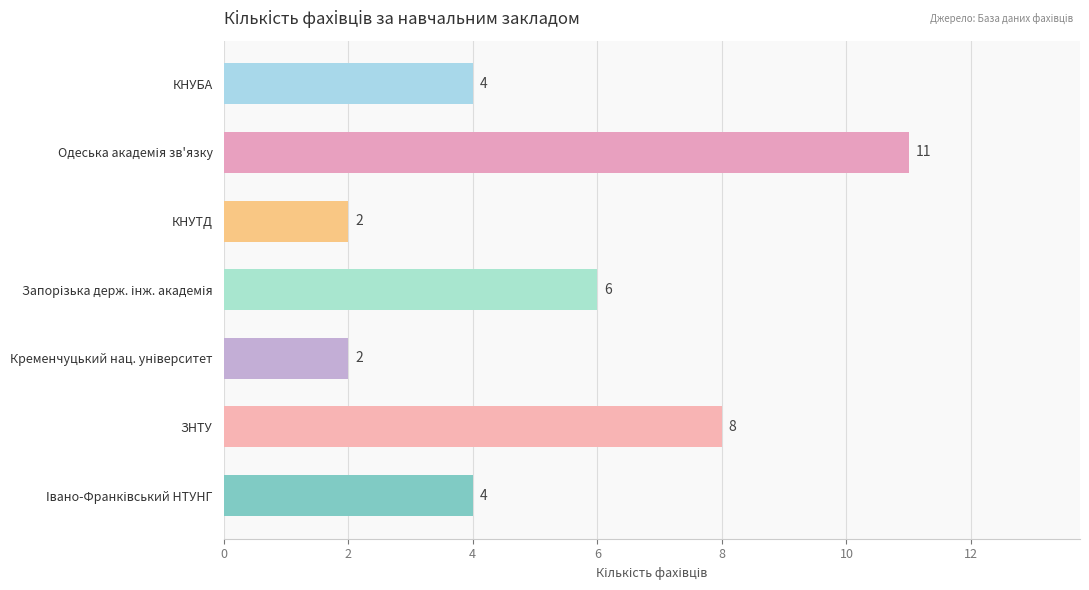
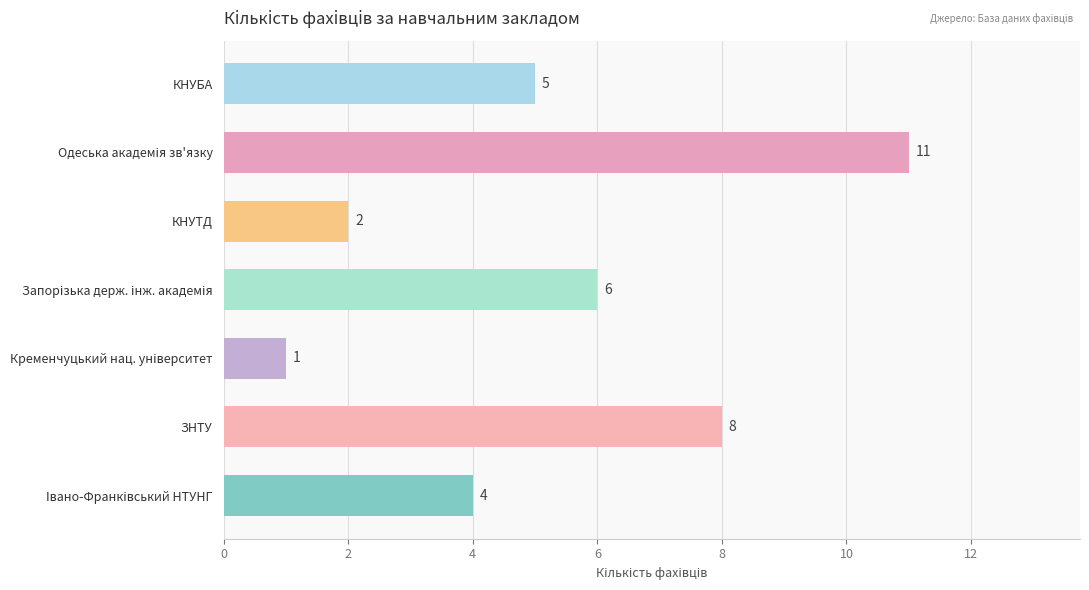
  {
-   "КНУБА": 4,
+   "КНУБА": 5,
    "Одеська академія зв'язку": 11,
    "КНУТД": 2,
    "Запорізька держ. інж. академія": 6,
-   "Кременчуцький нац. університет": 2,
+   "Кременчуцький нац. університет": 1,
    "ЗНТУ": 8,
    "Івано-Франківський НТУНГ": 4
  }
